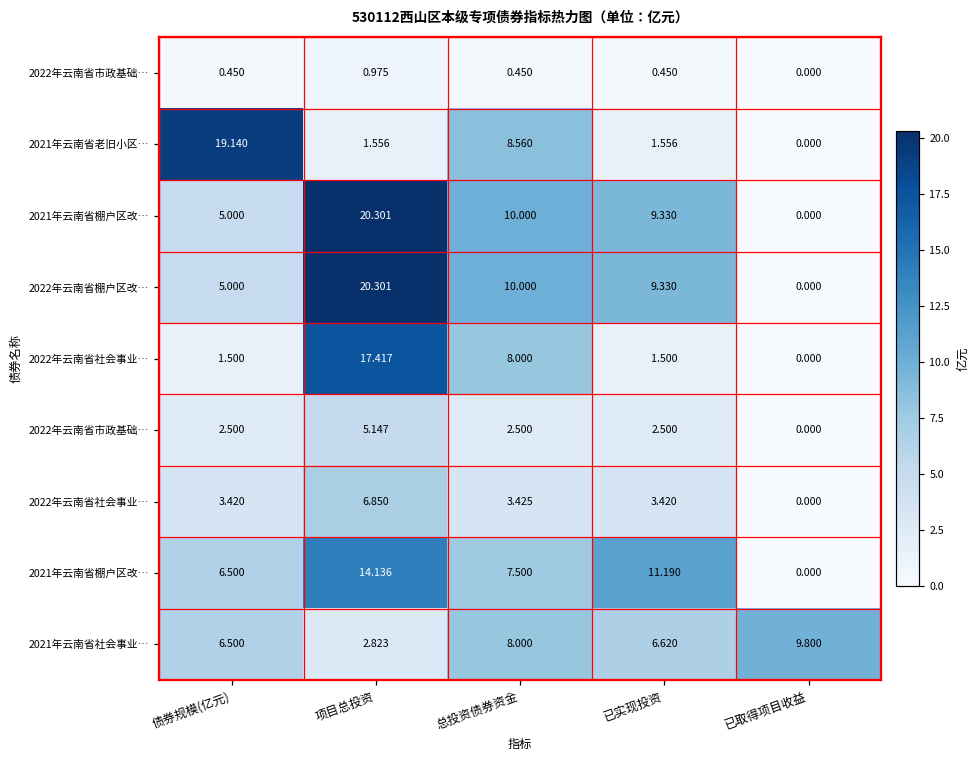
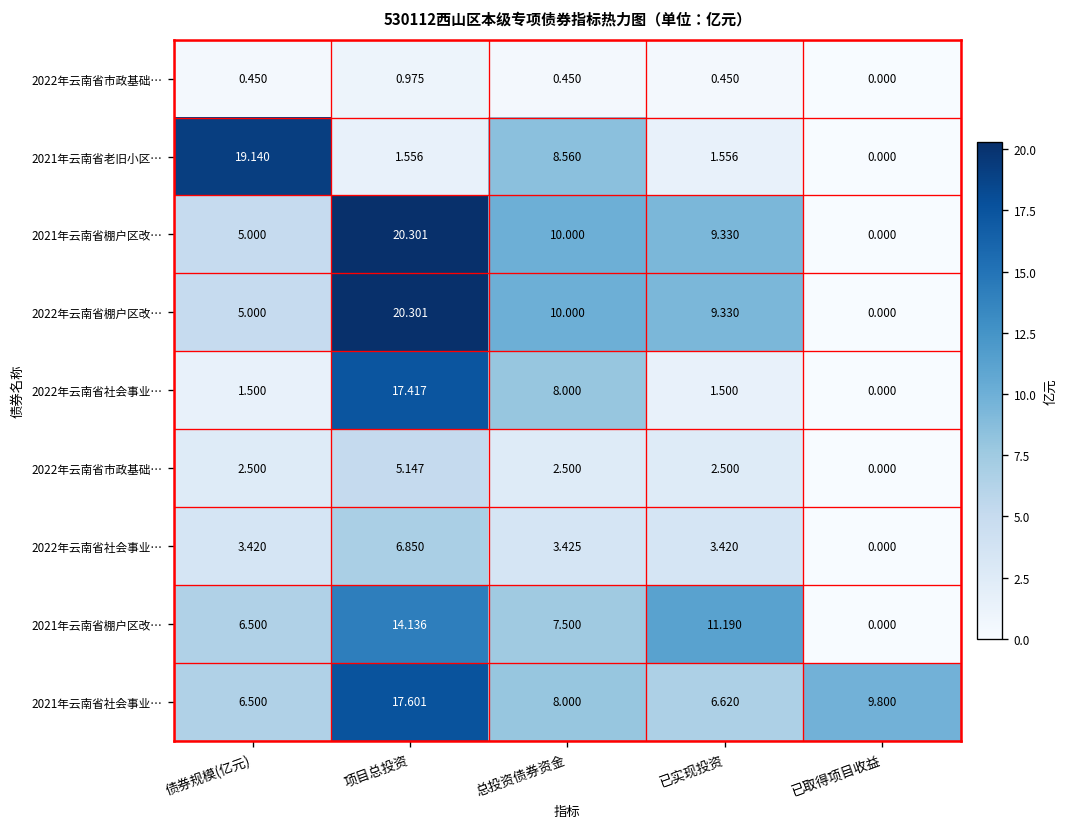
  {
    "2021年云南省老旧小区…": {
      "债券规模(亿元)": 19.140,
      "项目总投资": 1.556,
      "总投资债券资金": 8.560,
      "已实现投资": 1.556,
      "已取得项目收益": 0.000
    },
    "2022年云南省棚户区改…": {
      "债券规模(亿元)": 5.000,
      "项目总投资": 20.301,
      "总投资债券资金": 10.000,
      "已实现投资": 9.330,
      "已取得项目收益": 0.000
    },
    "2021年云南省社会事业…": {
      "债券规模(亿元)": 6.500,
-     "项目总投资": 2.823,
+     "项目总投资": 17.601,
      "总投资债券资金": 8.000,
      "已实现投资": 6.620,
      "已取得项目收益": 9.800
    }
  }
